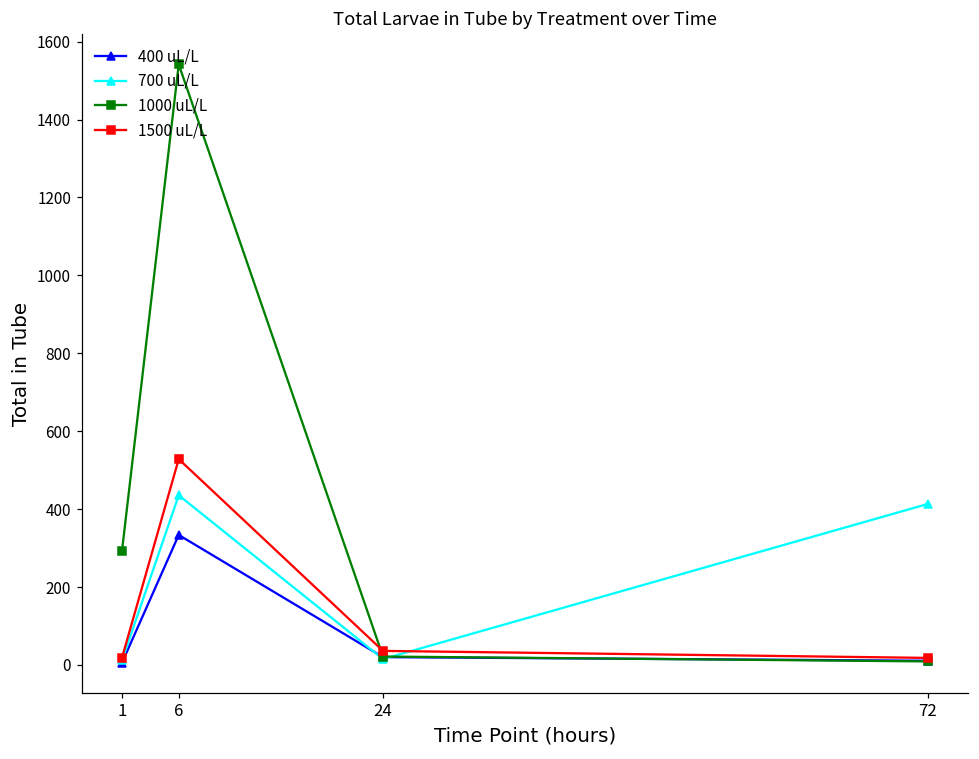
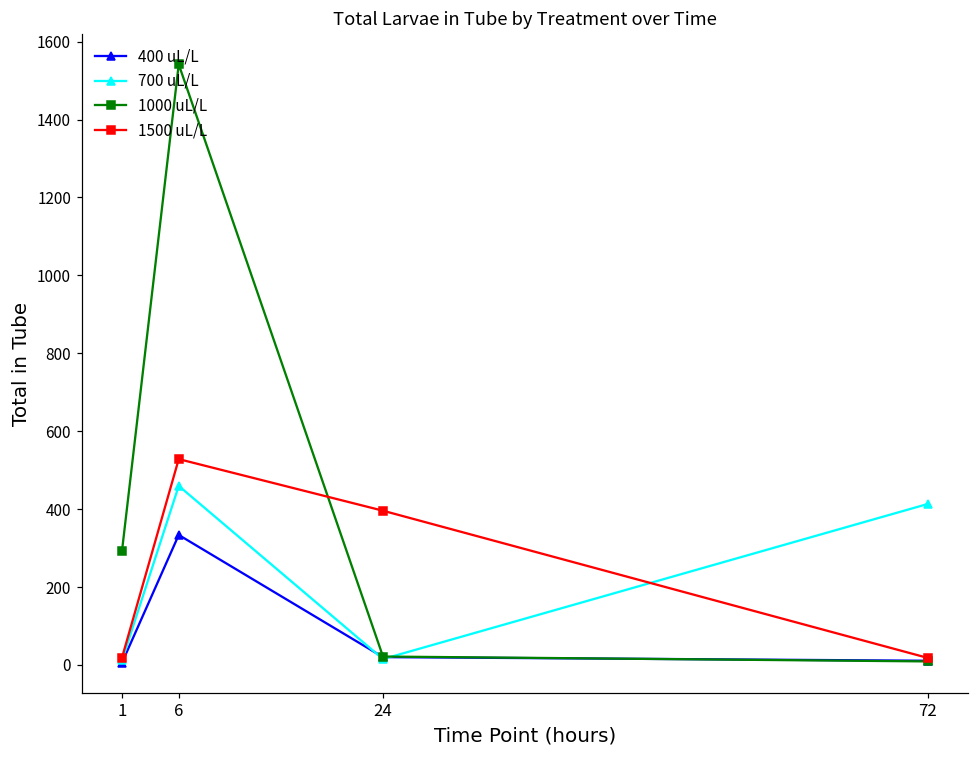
  {
    "400 uL/L": {
      "6": 330
    },
    "700 uL/L": {
-     "6": 440,
+     "6": 460,
      "72": 410
    },
    "1000 uL/L": {
      "1": 290,
      "6": 1540
    },
    "1500 uL/L": {
      "6": 530,
-     "24": 40,
+     "24": 400,
      "72": 20
    }
  }
